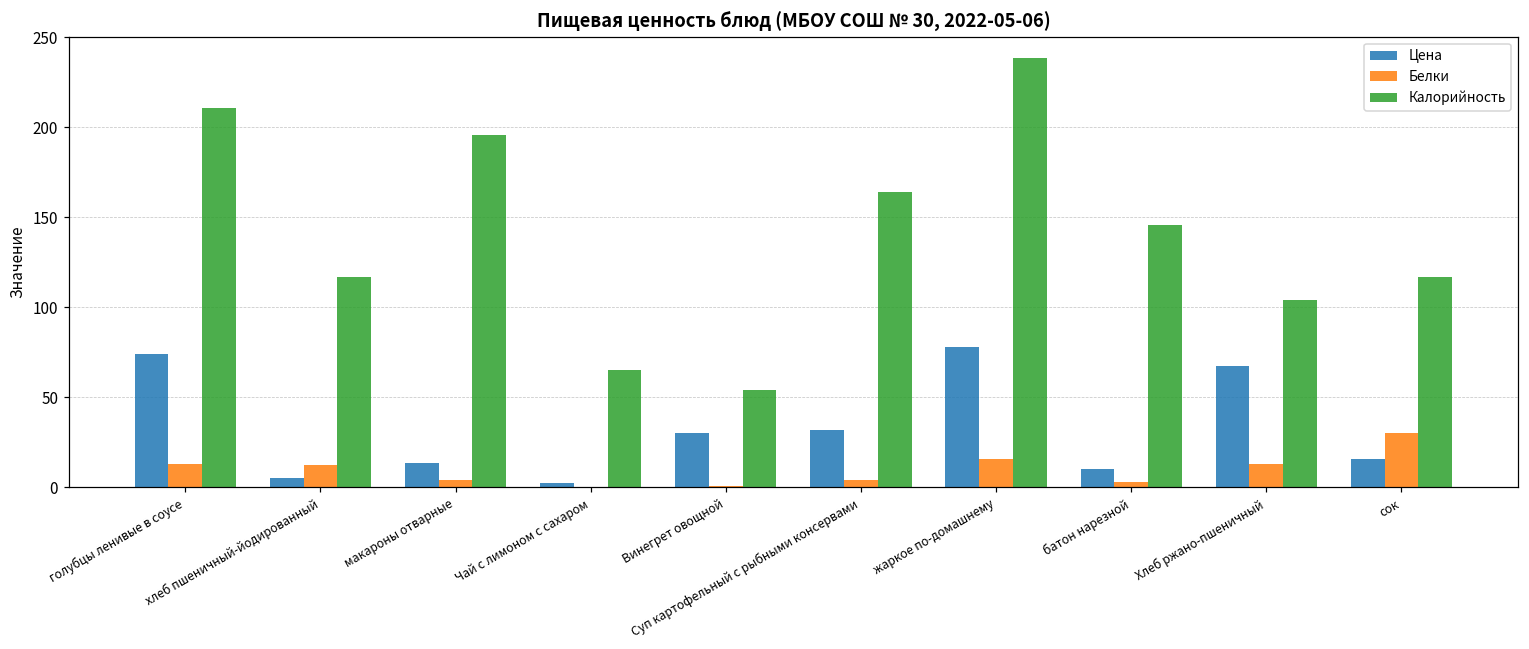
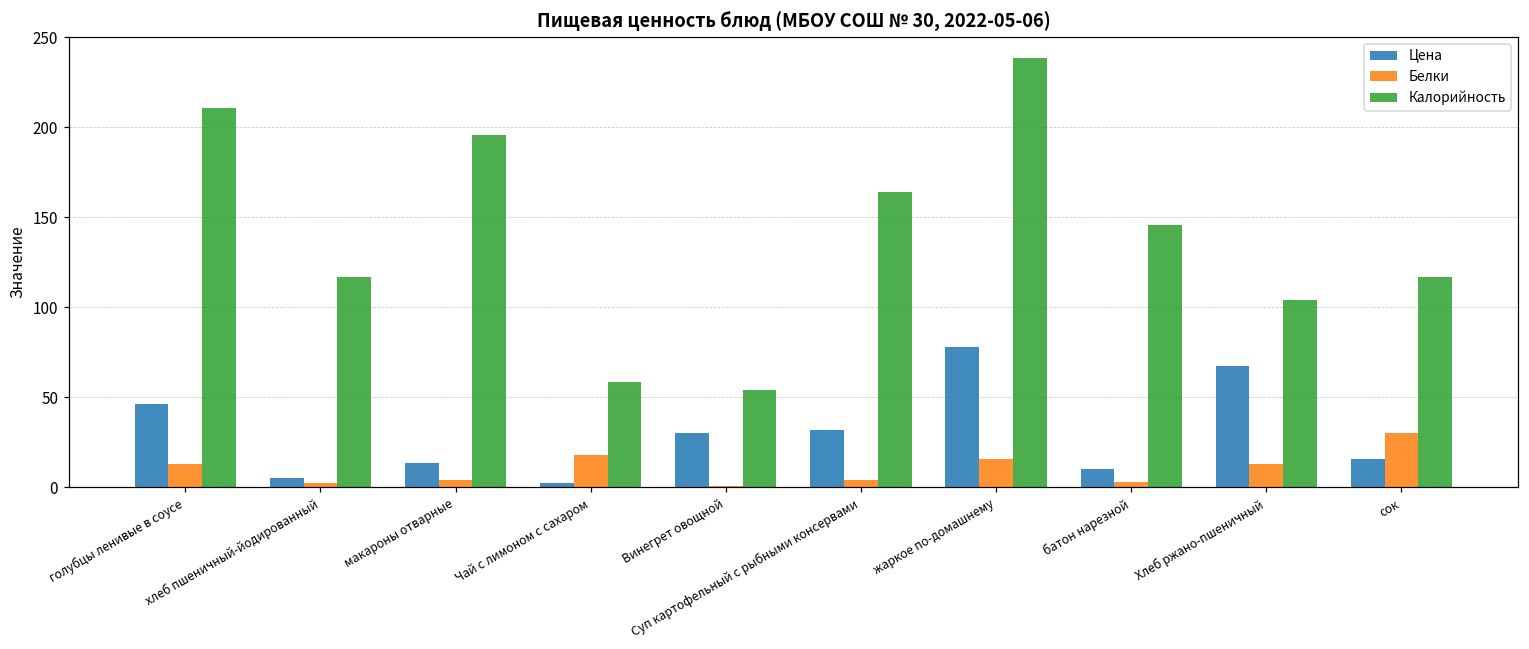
  {
    "Цена": {
-     "голубцы ленивые в соусе": 74,
+     "голубцы ленивые в соусе": 46,
      "хлеб пшеничный-йодированный": 5,
      "макароны отварные": 13,
      "Чай с лимоном с сахаром": 2,
      "Винегрет овощной": 30,
      "Суп картофельный с рыбными консервами": 32,
      "жаркое по-домашнему": 78,
      "батон нарезной": 10,
      "Хлеб ржано-пшеничный": 67,
      "сок": 16
    },
    "Белки": {
      "голубцы ленивые в соусе": 13,
-     "хлеб пшеничный-йодированный": 12,
+     "хлеб пшеничный-йодированный": 2,
      "макароны отварные": 4,
-     "Чай с лимоном с сахаром": 0,
+     "Чай с лимоном с сахаром": 18,
      "Суп картофельный с рыбными консервами": 4,
      "жаркое по-домашнему": 16,
      "батон нарезной": 3,
      "Хлеб ржано-пшеничный": 13,
      "сок": 30
    },
    "Калорийность": {
      "голубцы ленивые в соусе": 210,
      "хлеб пшеничный-йодированный": 117,
      "макароны отварные": 196,
-     "Чай с лимоном с сахаром": 65,
+     "Чай с лимоном с сахаром": 58,
      "Винегрет овощной": 54,
      "Суп картофельный с рыбными консервами": 164,
      "жаркое по-домашнему": 238,
      "батон нарезной": 146,
      "Хлеб ржано-пшеничный": 104,
      "сок": 117
    }
  }
